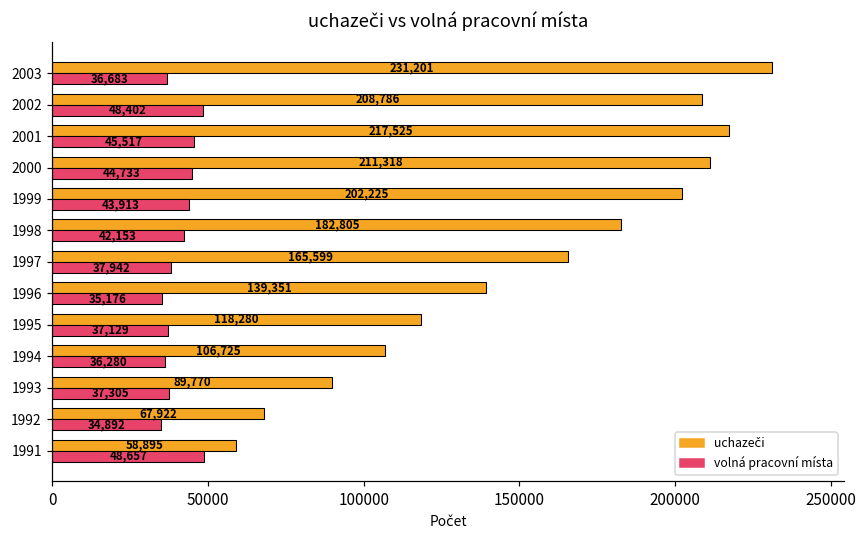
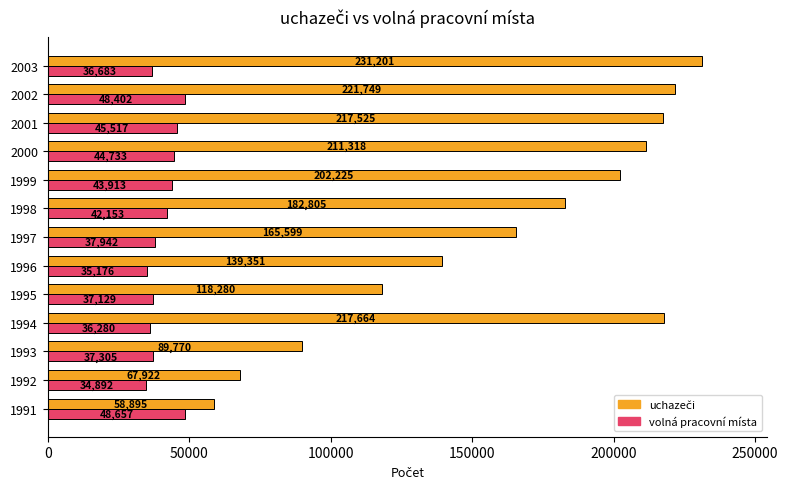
  {
    "uchazeči": {
      "2003": "231,201",
-     "2002": "208,786",
+     "2002": "221,749",
      "2001": "217,525",
      "2000": "211,318",
      "1999": "202,225",
      "1998": "182,805",
      "1997": "165,599",
      "1996": "139,351",
      "1995": "118,280",
-     "1994": "106,725",
+     "1994": "217,664",
      "1993": "89,770",
      "1992": "67,922",
      "1991": "58,895"
    },
    "volná pracovní místa": {
      "2003": "36,683",
      "2002": "48,402",
      "2001": "45,517",
      "2000": "44,733",
      "1999": "43,913",
      "1998": "42,153",
      "1997": "37,942",
      "1996": "35,176",
      "1995": "37,129",
      "1994": "36,280",
      "1993": "37,305",
      "1992": "34,892",
      "1991": "48,657"
    }
  }
